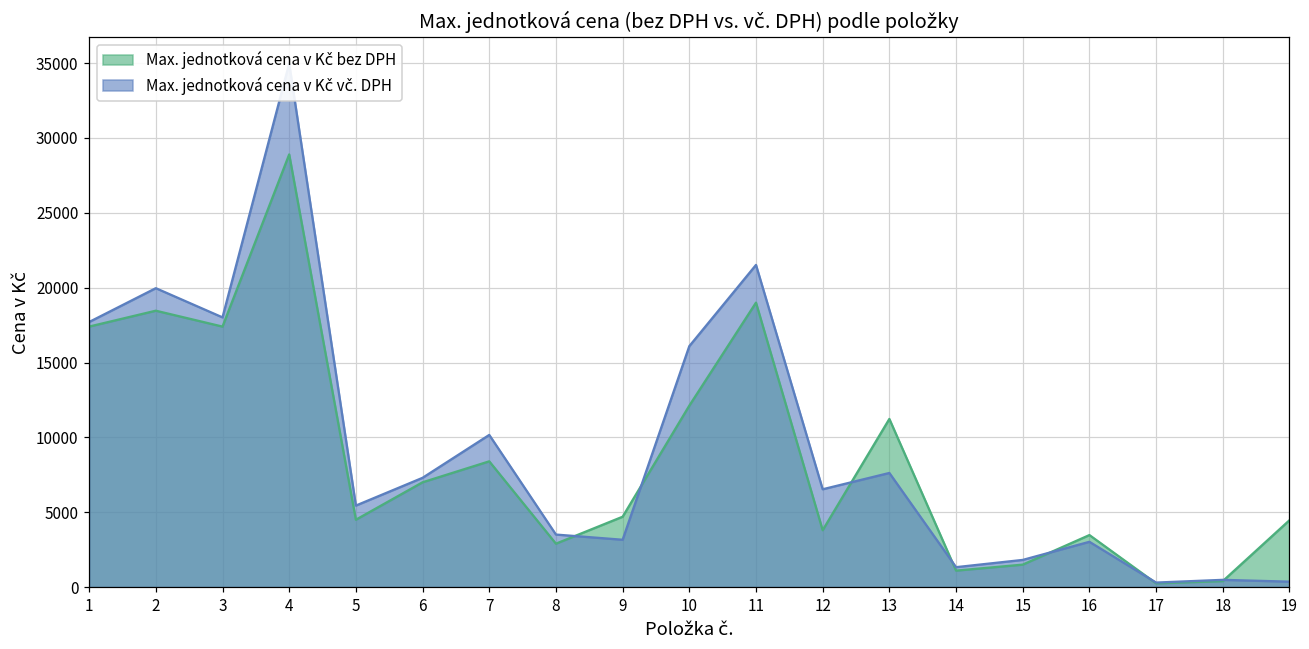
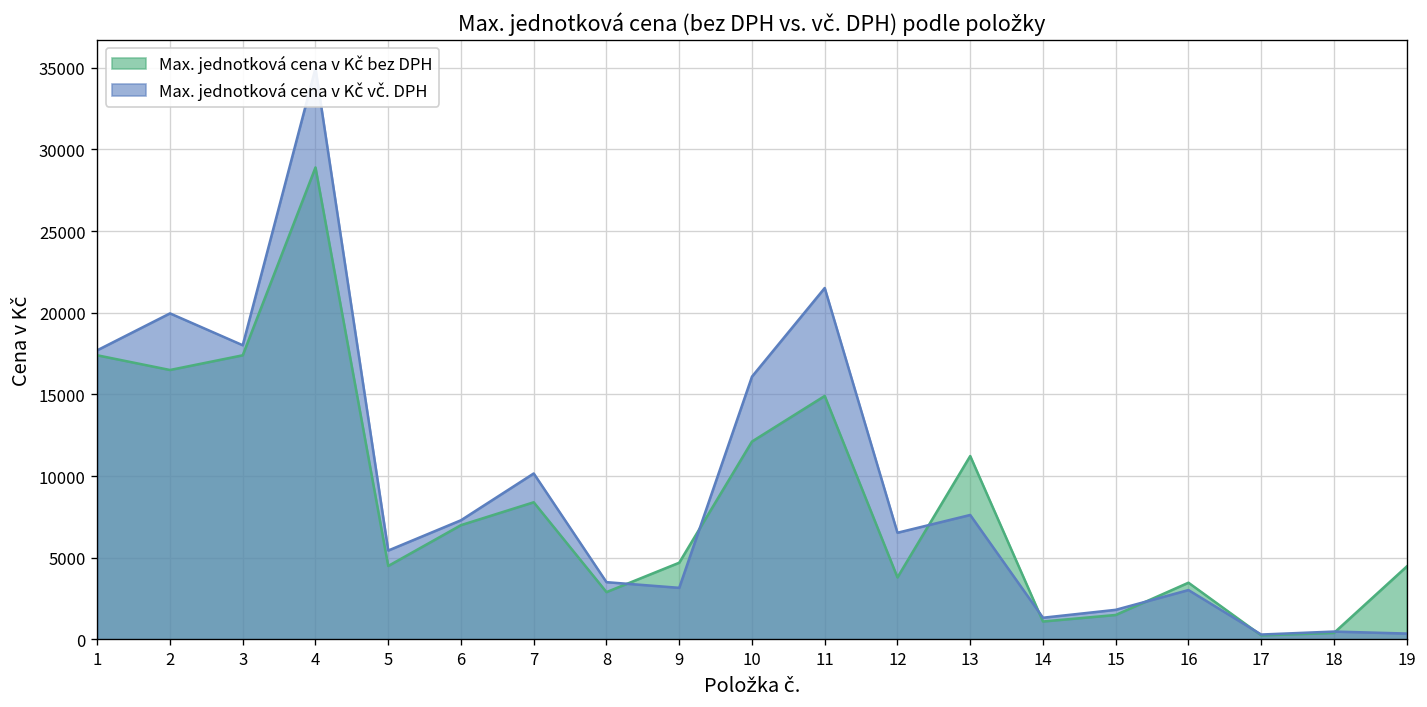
  {
    "Max. jednotková cena v Kč bez DPH": {
      "1": 17400,
-     "2": 18500,
+     "2": 16500,
      "3": 17400,
      "4": 28900,
      "5": 4500,
      "6": 7000,
      "7": 8400,
      "8": 2900,
      "9": 4700,
      "10": 12100,
-     "11": 19000,
+     "11": 14900,
      "12": 3800,
      "13": 11200,
      "14": 1100,
      "15": 1500,
      "16": 3500,
      "19": 4500
    },
    "Max. jednotková cena v Kč vč. DPH": {
      "1": 17700,
      "2": 20000,
      "3": 18000,
      "5": 5400,
      "6": 7300,
      "7": 10200,
      "8": 3500,
      "9": 3200,
      "10": 16100,
      "11": 21500,
      "12": 6500,
      "13": 7600,
      "14": 1300,
      "15": 1800,
      "16": 3000,
      "19": 400
    }
  }
